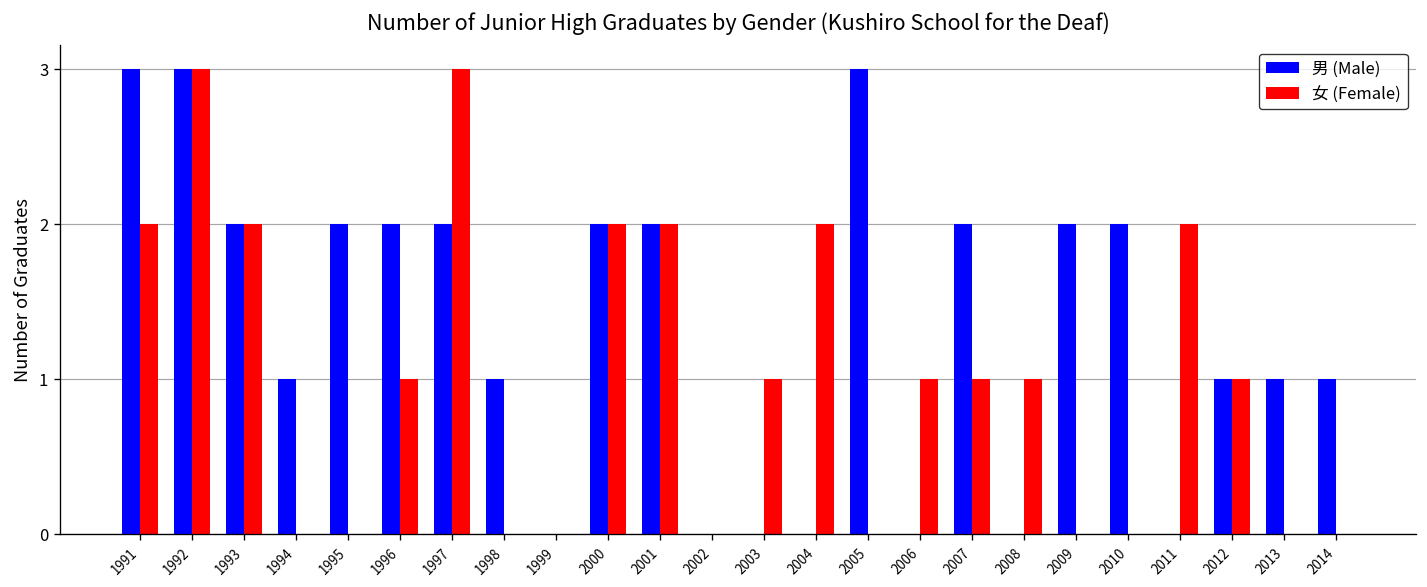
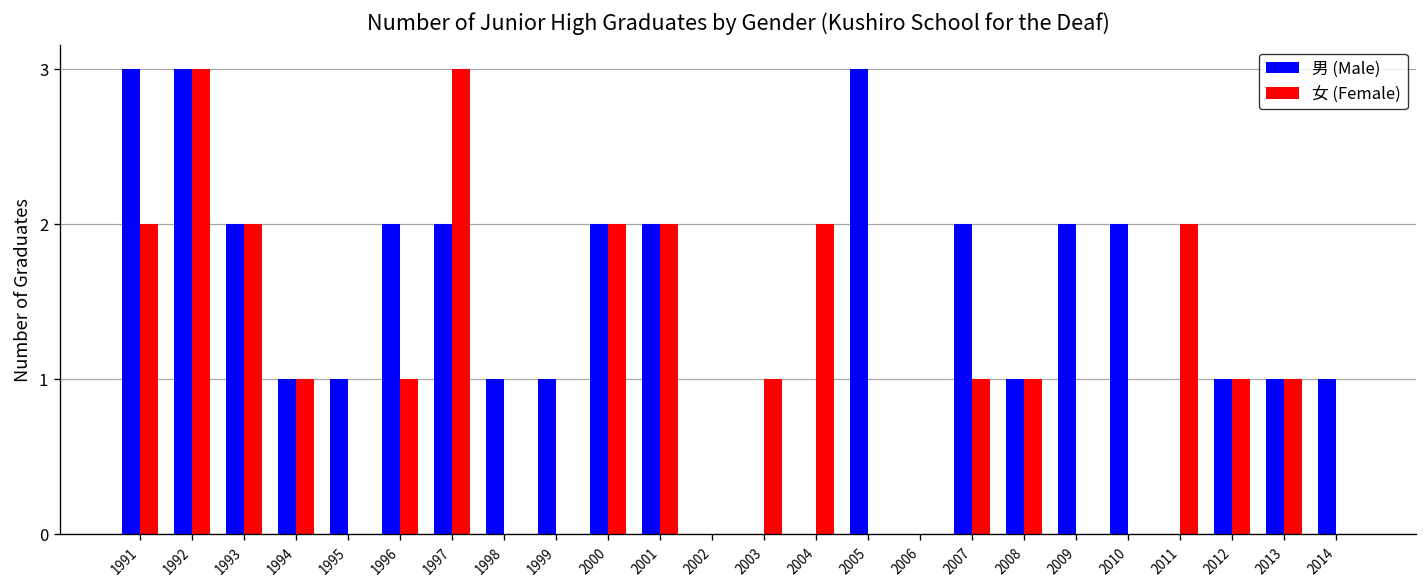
  {
    "男 (Male)": {
      "1991": 3,
      "1992": 3,
      "1993": 2,
      "1994": 1,
-     "1995": 2,
+     "1995": 1,
      "1996": 2,
      "1997": 2,
      "1998": 1,
-     "1999": 0,
+     "1999": 1,
      "2000": 2,
      "2001": 2,
      "2002": 0,
      "2003": 0,
      "2004": 0,
      "2005": 3,
      "2006": 0,
      "2007": 2,
-     "2008": 0,
+     "2008": 1,
      "2009": 2,
      "2010": 2,
      "2011": 0,
      "2012": 1,
      "2013": 1,
      "2014": 1
    },
    "女 (Female)": {
      "1991": 2,
      "1992": 3,
      "1993": 2,
-     "1994": 0,
+     "1994": 1,
      "1995": 0,
      "1996": 1,
      "1997": 3,
      "1998": 0,
      "1999": 0,
      "2000": 2,
      "2001": 2,
      "2002": 0,
      "2003": 1,
      "2004": 2,
      "2005": 0,
-     "2006": 1,
+     "2006": 0,
      "2007": 1,
      "2008": 1,
      "2009": 0,
      "2010": 0,
      "2011": 2,
      "2012": 1,
-     "2013": 0,
+     "2013": 1,
      "2014": 0
    }
  }
